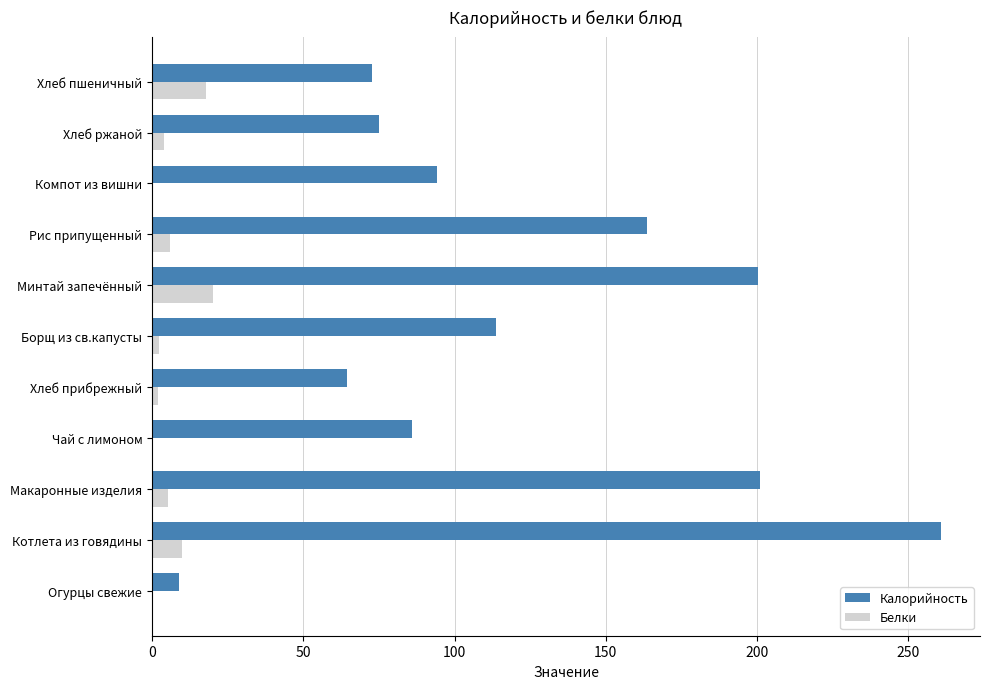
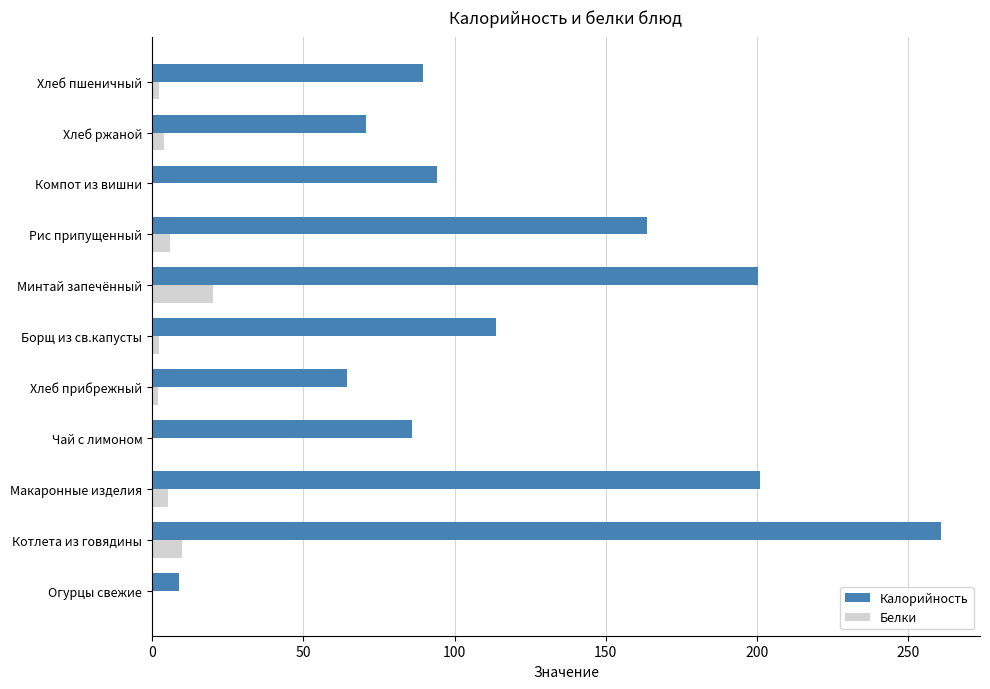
  {
    "Калорийность": {
-     "Хлеб пшеничный": 73,
-     "Хлеб ржаной": 75,
+     "Хлеб пшеничный": 90,
+     "Хлеб ржаной": 71,
      "Компот из вишни": 94,
      "Рис припущенный": 164,
      "Минтай запечённый": 200,
      "Борщ из св.капусты": 114,
      "Хлеб прибрежный": 65,
      "Чай с лимоном": 86,
      "Макаронные изделия": 201,
      "Котлета из говядины": 261,
      "Огурцы свежие": 9
    },
    "Белки": {
-     "Хлеб пшеничный": 18,
+     "Хлеб пшеничный": 2,
      "Хлеб ржаной": 4,
      "Рис припущенный": 6,
      "Минтай запечённый": 20,
      "Борщ из св.капусты": 2,
      "Хлеб прибрежный": 2,
      "Макаронные изделия": 5,
      "Котлета из говядины": 10
    }
  }
